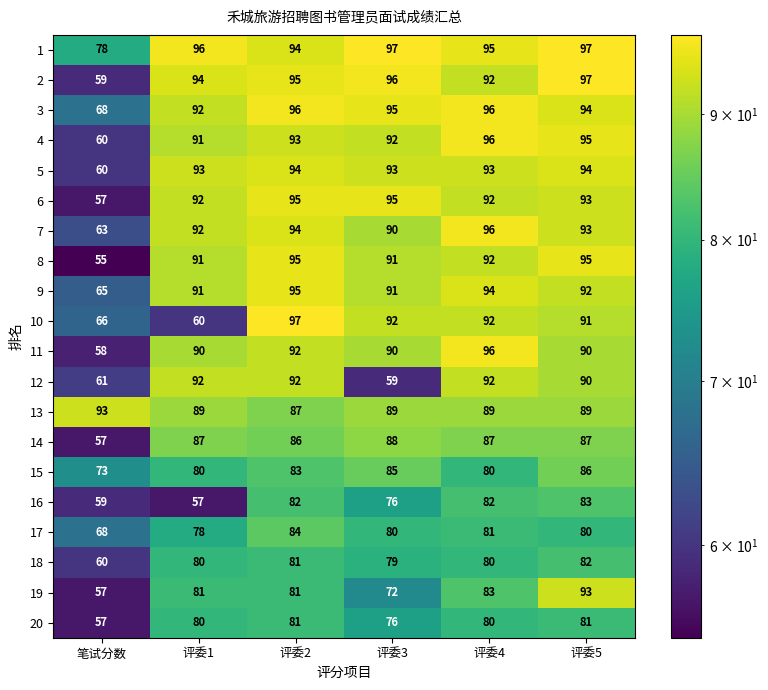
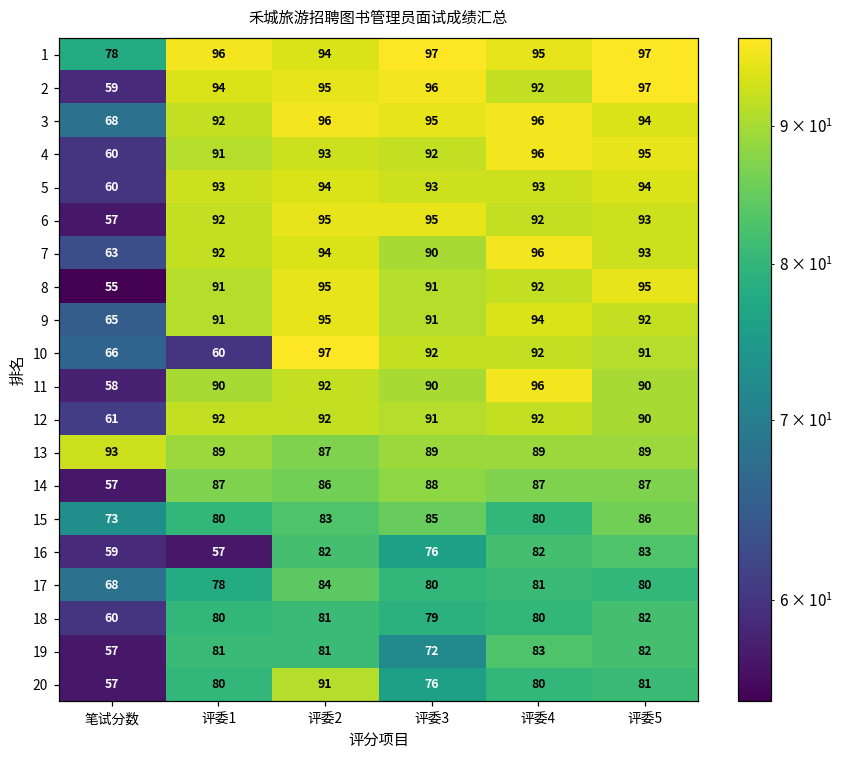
  {
    "1": {
      "笔试分数": 78,
      "评委1": 96,
      "评委2": 94,
      "评委3": 97,
      "评委4": 95,
      "评委5": 97
    },
    "2": {
      "笔试分数": 59,
      "评委1": 94,
      "评委2": 95,
      "评委3": 96,
      "评委4": 92,
      "评委5": 97
    },
    "3": {
      "笔试分数": 68,
      "评委1": 92,
      "评委2": 96,
      "评委3": 95,
      "评委4": 96,
      "评委5": 94
    },
    "4": {
      "笔试分数": 60,
      "评委1": 91,
      "评委2": 93,
      "评委3": 92,
      "评委4": 96,
      "评委5": 95
    },
    "5": {
      "笔试分数": 60,
      "评委1": 93,
      "评委2": 94,
      "评委3": 93,
      "评委4": 93,
      "评委5": 94
    },
    "6": {
      "笔试分数": 57,
      "评委1": 92,
      "评委2": 95,
      "评委3": 95,
      "评委4": 92,
      "评委5": 93
    },
    "7": {
      "笔试分数": 63,
      "评委1": 92,
      "评委2": 94,
      "评委3": 90,
      "评委4": 96,
      "评委5": 93
    },
    "8": {
      "笔试分数": 55,
      "评委1": 91,
      "评委2": 95,
      "评委3": 91,
      "评委4": 92,
      "评委5": 95
    },
    "9": {
      "笔试分数": 65,
      "评委1": 91,
      "评委2": 95,
      "评委3": 91,
      "评委4": 94,
      "评委5": 92
    },
    "10": {
      "笔试分数": 66,
      "评委1": 60,
      "评委2": 97,
      "评委3": 92,
      "评委4": 92,
      "评委5": 91
    },
    "11": {
      "笔试分数": 58,
      "评委1": 90,
      "评委2": 92,
      "评委3": 90,
      "评委4": 96,
      "评委5": 90
    },
    "12": {
      "笔试分数": 61,
      "评委1": 92,
      "评委2": 92,
-     "评委3": 59,
+     "评委3": 91,
      "评委4": 92,
      "评委5": 90
    },
    "13": {
      "笔试分数": 93,
      "评委1": 89,
      "评委2": 87,
      "评委3": 89,
      "评委4": 89,
      "评委5": 89
    },
    "14": {
      "笔试分数": 57,
      "评委1": 87,
      "评委2": 86,
      "评委3": 88,
      "评委4": 87,
      "评委5": 87
    },
    "15": {
      "笔试分数": 73,
      "评委1": 80,
      "评委2": 83,
      "评委3": 85,
      "评委4": 80,
      "评委5": 86
    },
    "16": {
      "笔试分数": 59,
      "评委1": 57,
      "评委2": 82,
      "评委3": 76,
      "评委4": 82,
      "评委5": 83
    },
    "17": {
      "笔试分数": 68,
      "评委1": 78,
      "评委2": 84,
      "评委3": 80,
      "评委4": 81,
      "评委5": 80
    },
    "18": {
      "笔试分数": 60,
      "评委1": 80,
      "评委2": 81,
      "评委3": 79,
      "评委4": 80,
      "评委5": 82
    },
    "19": {
      "笔试分数": 57,
      "评委1": 81,
      "评委2": 81,
      "评委3": 72,
      "评委4": 83,
-     "评委5": 93
+     "评委5": 82
    },
    "20": {
      "笔试分数": 57,
      "评委1": 80,
-     "评委2": 81,
+     "评委2": 91,
      "评委3": 76,
      "评委4": 80,
      "评委5": 81
    }
  }
